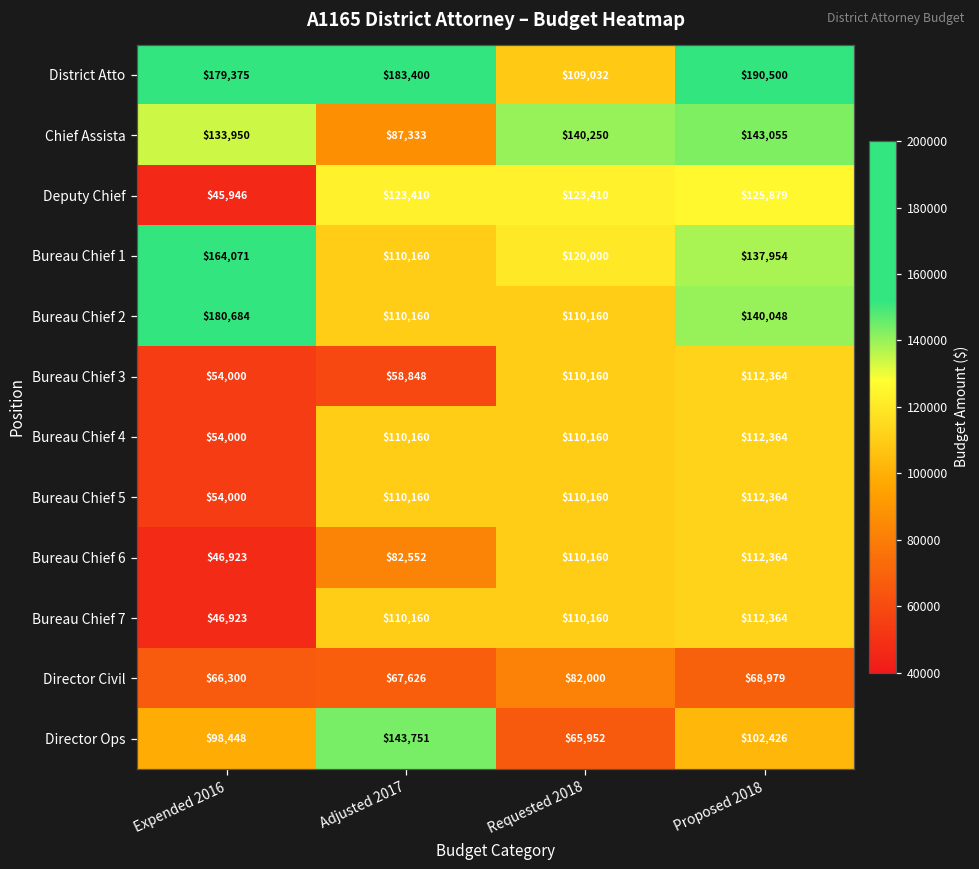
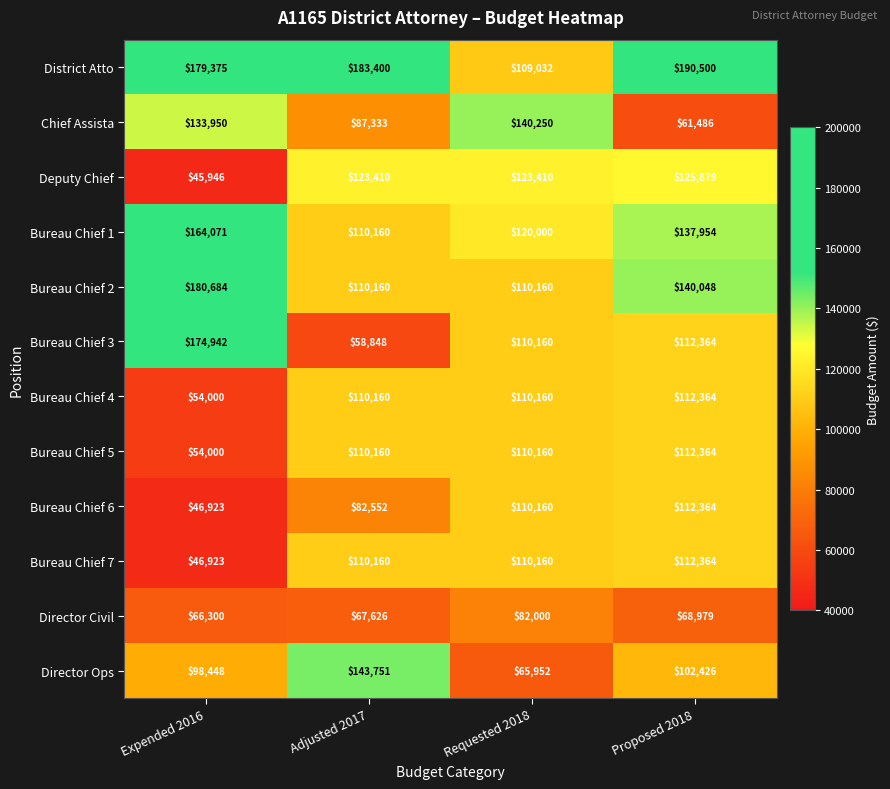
  {
    "District Atto": {
      "Expended 2016": "$179,375",
      "Adjusted 2017": "$183,400",
      "Requested 2018": "$109,032",
      "Proposed 2018": "$190,500"
    },
    "Chief Assista": {
      "Expended 2016": "$133,950",
      "Adjusted 2017": "$87,333",
      "Requested 2018": "$140,250",
-     "Proposed 2018": "$143,055"
+     "Proposed 2018": "$61,486"
    },
    "Deputy Chief": {
      "Expended 2016": "$45,946",
      "Adjusted 2017": "$123,410",
      "Requested 2018": "$123,410",
      "Proposed 2018": "$125,879"
    },
    "Bureau Chief 1": {
      "Expended 2016": "$164,071",
      "Adjusted 2017": "$110,160",
      "Requested 2018": "$120,000",
      "Proposed 2018": "$137,954"
    },
    "Bureau Chief 2": {
      "Expended 2016": "$180,684",
      "Adjusted 2017": "$110,160",
      "Requested 2018": "$110,160",
      "Proposed 2018": "$140,048"
    },
    "Bureau Chief 3": {
-     "Expended 2016": "$54,000",
+     "Expended 2016": "$174,942",
      "Adjusted 2017": "$58,848",
      "Requested 2018": "$110,160",
      "Proposed 2018": "$112,364"
    },
    "Bureau Chief 4": {
      "Expended 2016": "$54,000",
      "Adjusted 2017": "$110,160",
      "Requested 2018": "$110,160",
      "Proposed 2018": "$112,364"
    },
    "Bureau Chief 5": {
      "Expended 2016": "$54,000",
      "Adjusted 2017": "$110,160",
      "Requested 2018": "$110,160",
      "Proposed 2018": "$112,364"
    },
    "Bureau Chief 6": {
      "Expended 2016": "$46,923",
      "Adjusted 2017": "$82,552",
      "Requested 2018": "$110,160",
      "Proposed 2018": "$112,364"
    },
    "Bureau Chief 7": {
      "Expended 2016": "$46,923",
      "Adjusted 2017": "$110,160",
      "Requested 2018": "$110,160",
      "Proposed 2018": "$112,364"
    },
    "Director Civil": {
      "Expended 2016": "$66,300",
      "Adjusted 2017": "$67,626",
      "Requested 2018": "$82,000",
      "Proposed 2018": "$68,979"
    },
    "Director Ops": {
      "Expended 2016": "$98,448",
      "Adjusted 2017": "$143,751",
      "Requested 2018": "$65,952",
      "Proposed 2018": "$102,426"
    }
  }
